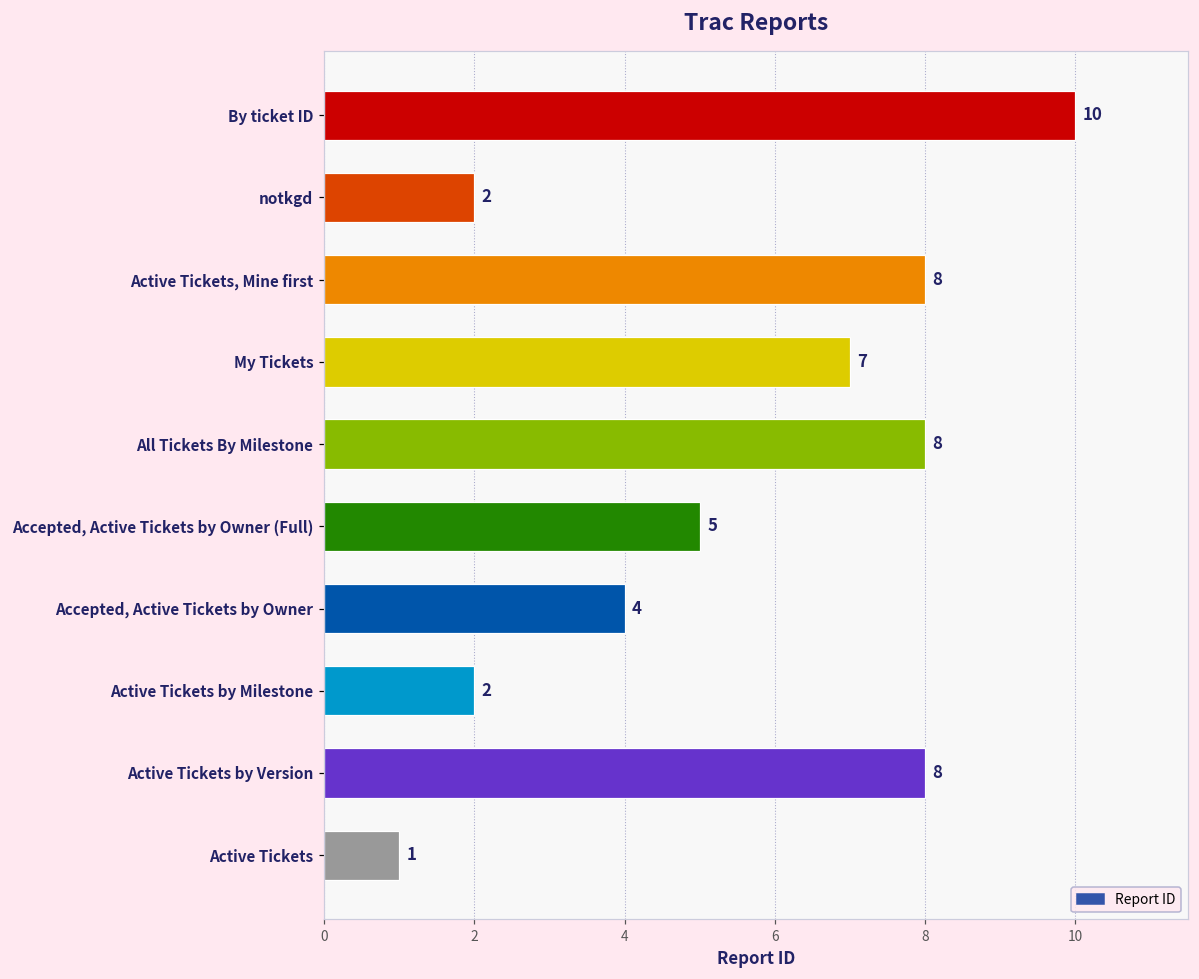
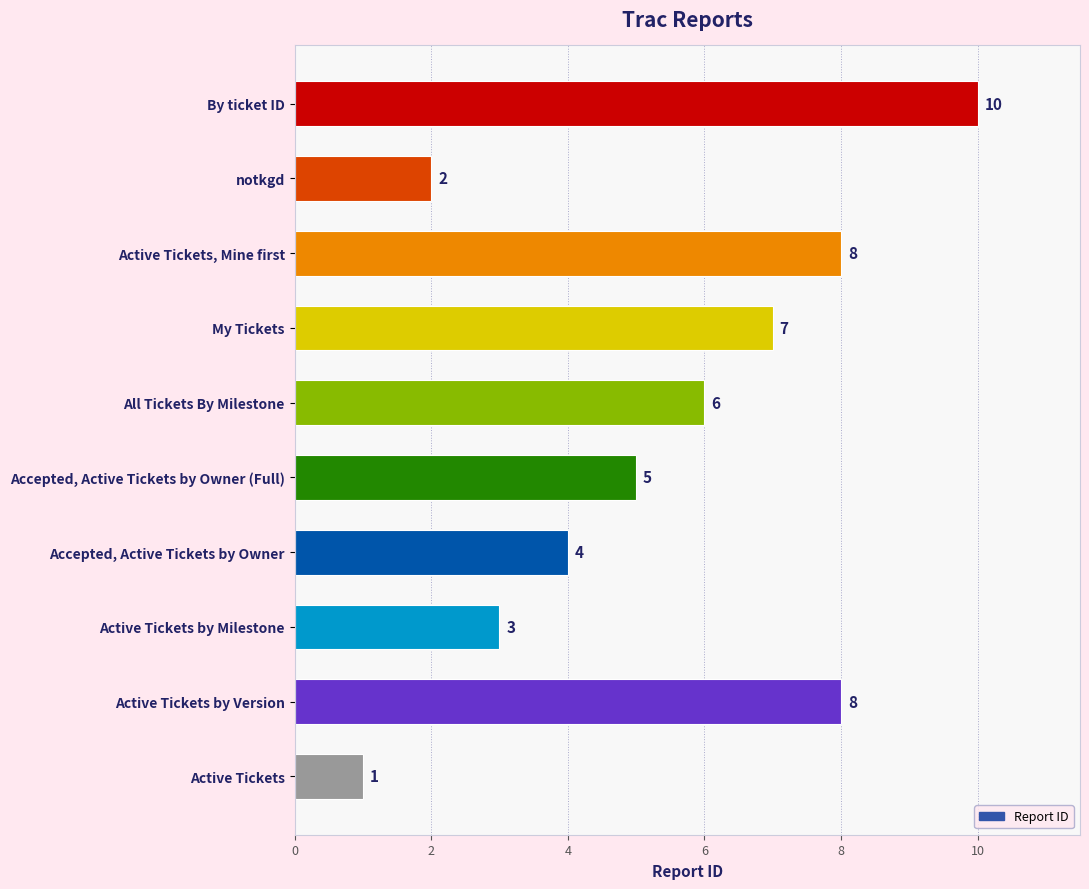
  {
    "By ticket ID": 10,
    "notkgd": 2,
    "Active Tickets, Mine first": 8,
    "My Tickets": 7,
-   "All Tickets By Milestone": 8,
+   "All Tickets By Milestone": 6,
    "Accepted, Active Tickets by Owner (Full)": 5,
    "Accepted, Active Tickets by Owner": 4,
-   "Active Tickets by Milestone": 2,
+   "Active Tickets by Milestone": 3,
    "Active Tickets by Version": 8,
    "Active Tickets": 1
  }
